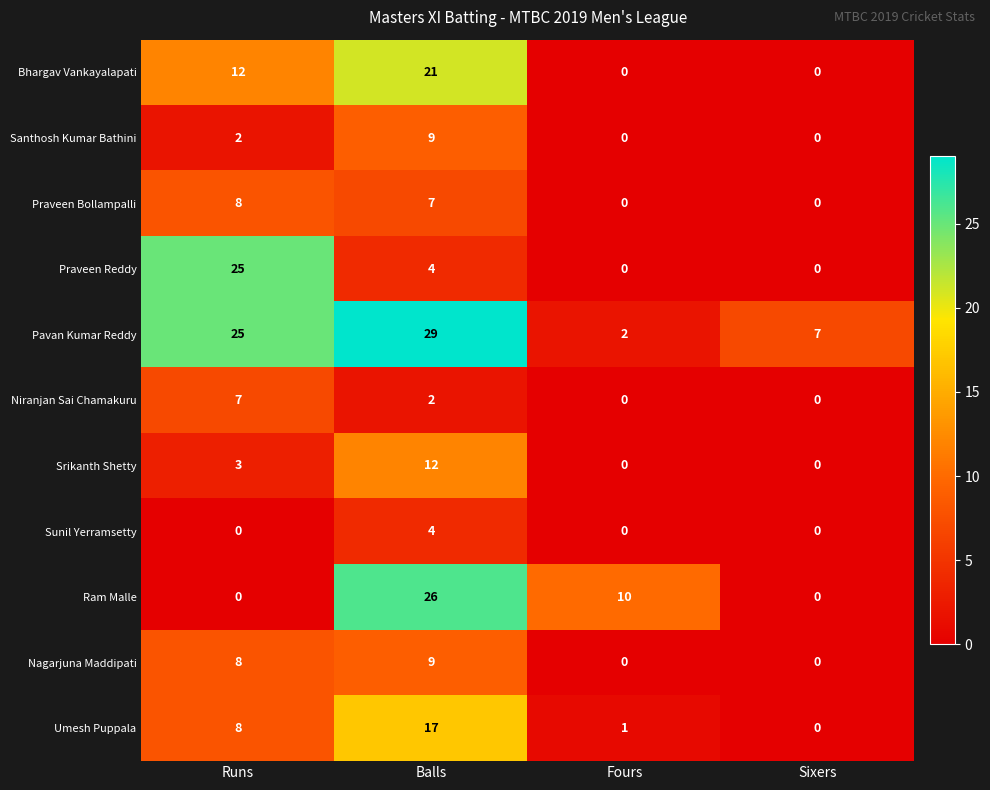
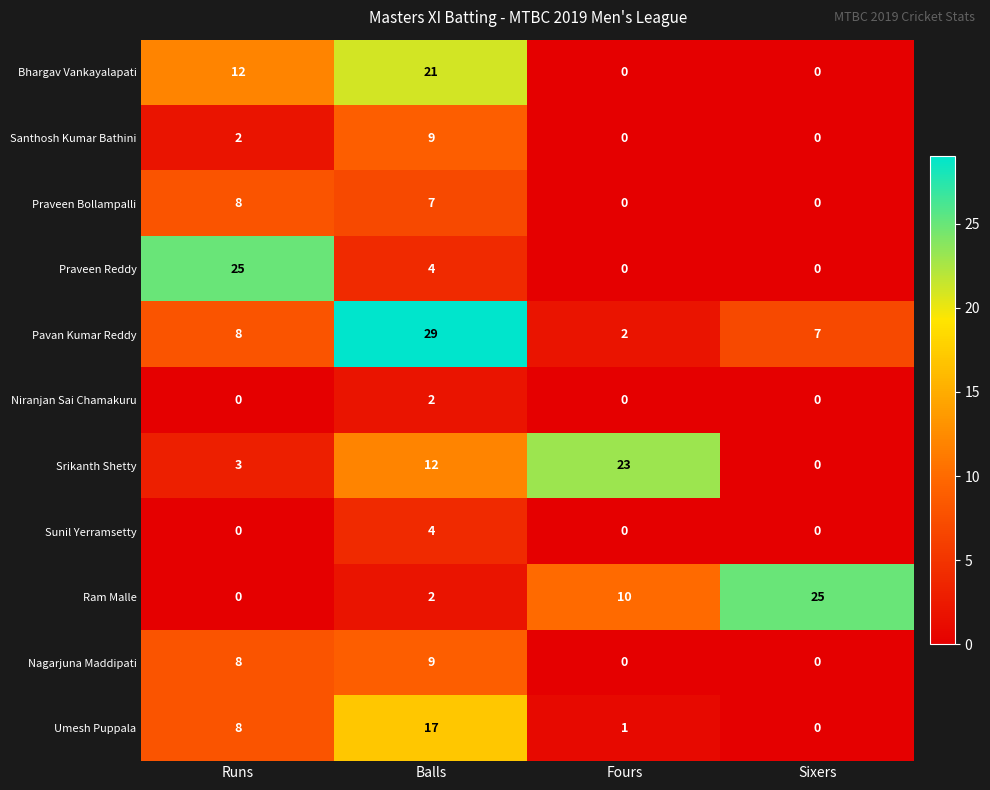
  {
    "Bhargav Vankayalapati": {
      "Runs": 12,
      "Balls": 21,
      "Fours": 0,
      "Sixers": 0
    },
    "Santhosh Kumar Bathini": {
      "Runs": 2,
      "Balls": 9,
      "Fours": 0,
      "Sixers": 0
    },
    "Praveen Bollampalli": {
      "Runs": 8,
      "Balls": 7,
      "Fours": 0,
      "Sixers": 0
    },
    "Praveen Reddy": {
      "Runs": 25,
      "Balls": 4,
      "Fours": 0,
      "Sixers": 0
    },
    "Pavan Kumar Reddy": {
-     "Runs": 25,
+     "Runs": 8,
      "Balls": 29,
      "Fours": 2,
      "Sixers": 7
    },
    "Niranjan Sai Chamakuru": {
-     "Runs": 7,
+     "Runs": 0,
      "Balls": 2,
      "Fours": 0,
      "Sixers": 0
    },
    "Srikanth Shetty": {
      "Runs": 3,
      "Balls": 12,
-     "Fours": 0,
+     "Fours": 23,
      "Sixers": 0
    },
    "Sunil Yerramsetty": {
      "Runs": 0,
      "Balls": 4,
      "Fours": 0,
      "Sixers": 0
    },
    "Ram Malle": {
      "Runs": 0,
-     "Balls": 26,
+     "Balls": 2,
      "Fours": 10,
-     "Sixers": 0
+     "Sixers": 25
    },
    "Nagarjuna Maddipati": {
      "Runs": 8,
      "Balls": 9,
      "Fours": 0,
      "Sixers": 0
    },
    "Umesh Puppala": {
      "Runs": 8,
      "Balls": 17,
      "Fours": 1,
      "Sixers": 0
    }
  }
